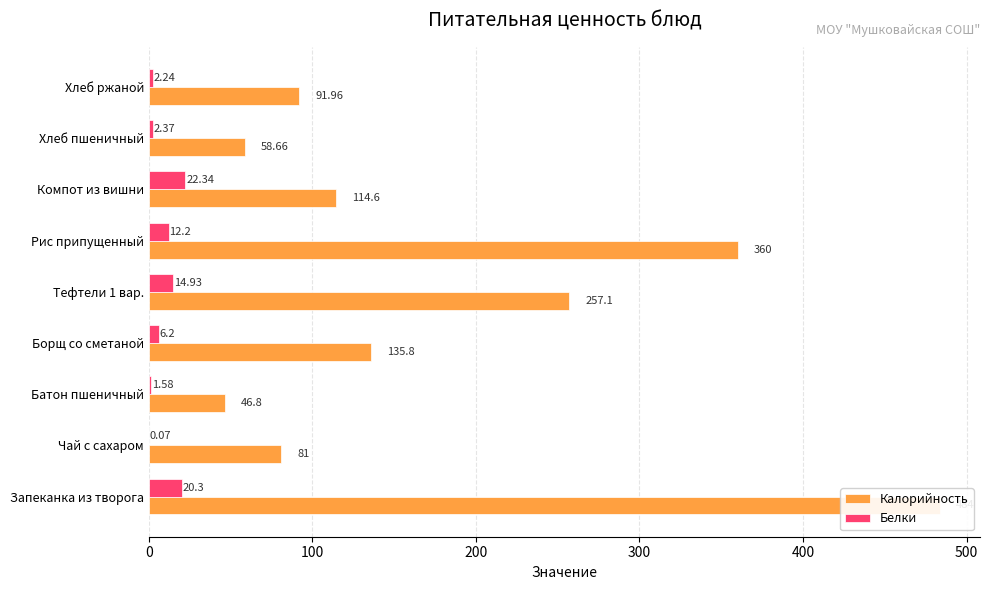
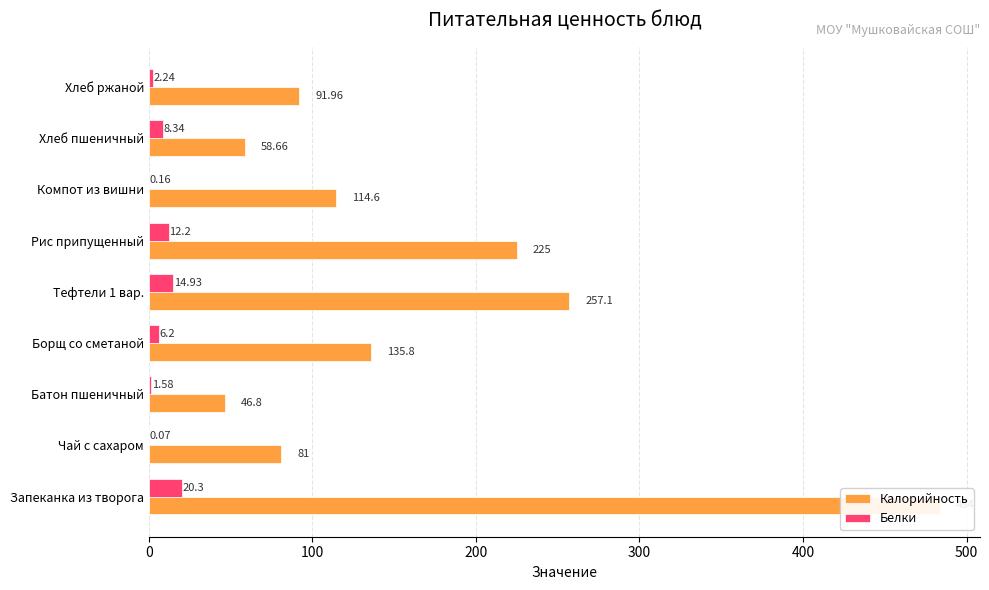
  {
    "Калорийность": {
      "Хлеб ржаной": 91.96,
      "Хлеб пшеничный": 58.66,
      "Компот из вишни": 114.6,
-     "Рис припущенный": 360,
+     "Рис припущенный": 225,
      "Тефтели 1 вар.": 257.1,
      "Борщ со сметаной": 135.8,
      "Батон пшеничный": 46.8,
      "Чай с сахаром": 81
    },
    "Белки": {
      "Хлеб ржаной": 2.24,
-     "Хлеб пшеничный": 2.37,
-     "Компот из вишни": 22.34,
+     "Хлеб пшеничный": 8.34,
+     "Компот из вишни": 0.16,
      "Рис припущенный": 12.2,
      "Тефтели 1 вар.": 14.93,
      "Борщ со сметаной": 6.2,
      "Батон пшеничный": 1.58,
      "Чай с сахаром": 0.07,
      "Запеканка из творога": 20.3
    }
  }
